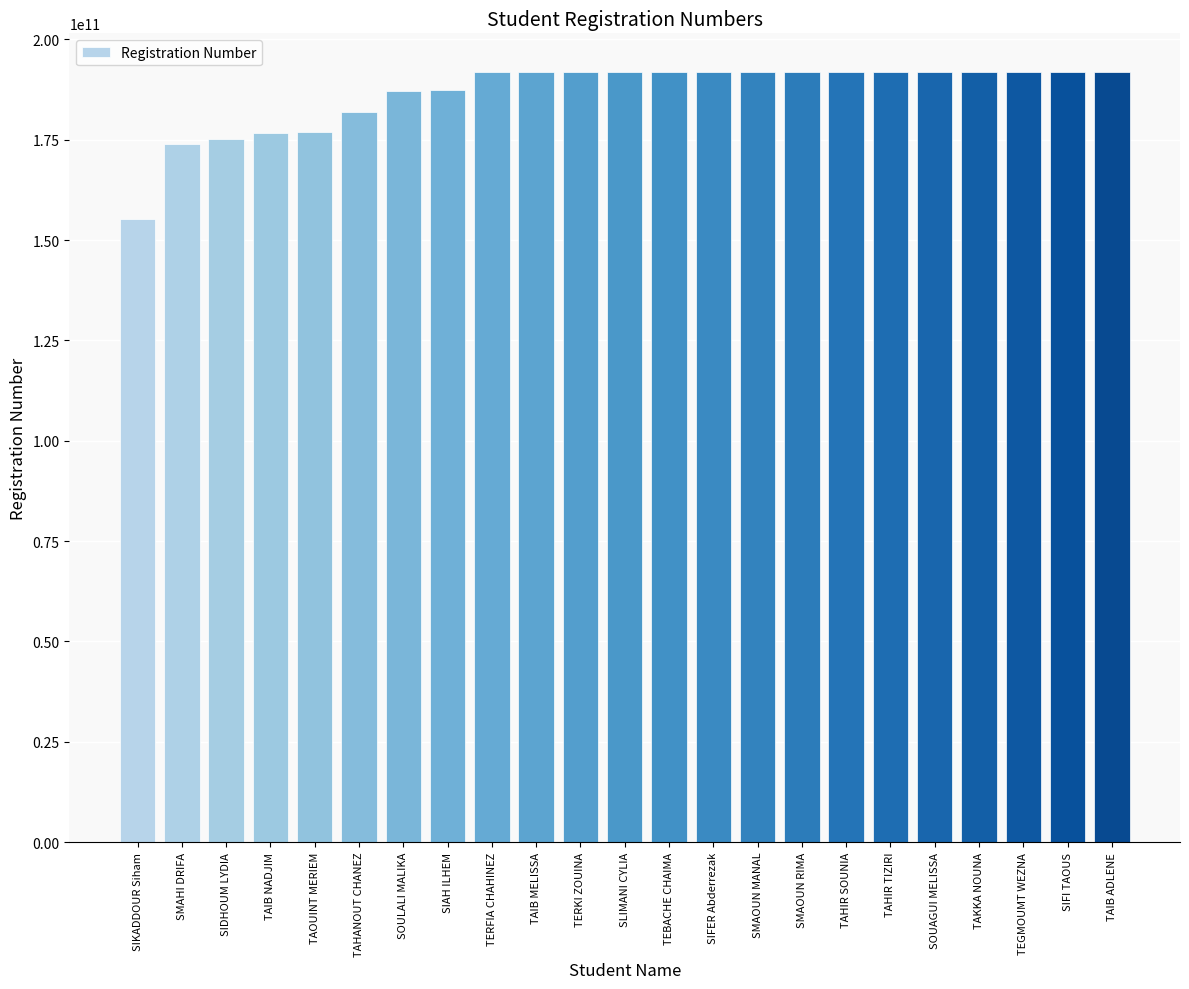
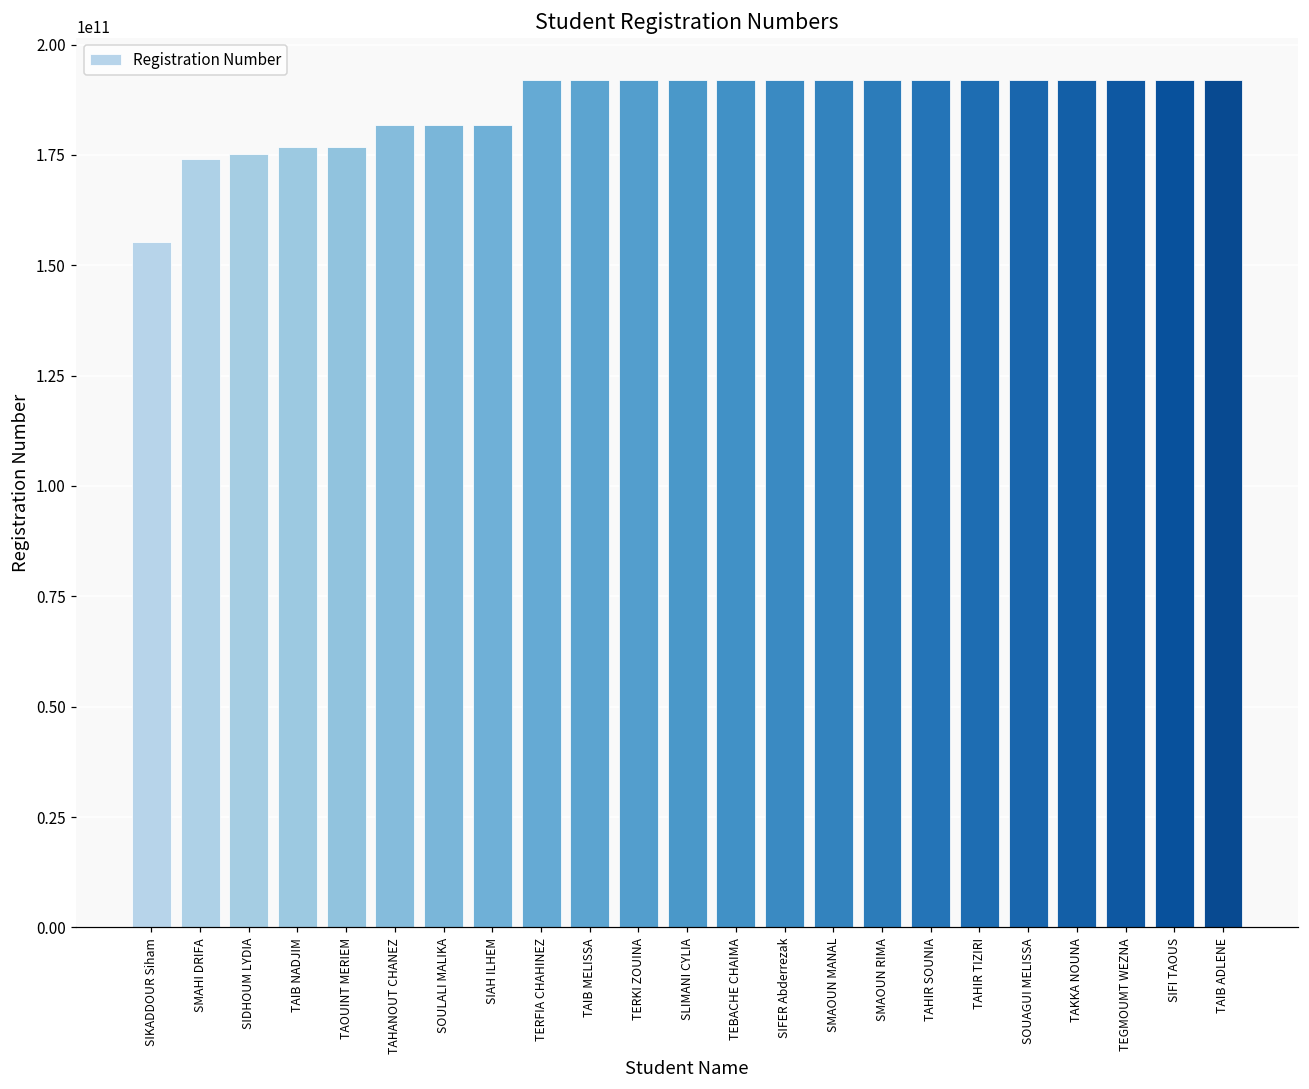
  {
    "SIKADDOUR Siham": 155000000000,
    "SMAHI DRIFA": 174000000000,
    "SIDHOUM LYDIA": 175000000000,
    "TAIB NADJIM": 177000000000,
    "TAOUINT MERIEM": 177000000000,
    "TAHANOUT CHANEZ": 182000000000,
-   "SOULALI MALIKA": 187000000000,
-   "SIAH ILHEM": 187000000000,
+   "SOULALI MALIKA": 182000000000,
+   "SIAH ILHEM": 182000000000,
    "TERFIA CHAHINEZ": 192000000000,
    "TAIB MELISSA": 192000000000,
    "TERKI ZOUINA": 192000000000,
    "SLIMANI CYLIA": 192000000000,
    "TEBACHE CHAIMA": 192000000000,
    "SIFER Abderrezak": 192000000000,
    "SMAOUN MANAL": 192000000000,
    "SMAOUN RIMA": 192000000000,
    "TAHIR SOUNIA": 192000000000,
    "TAHIR TIZIRI": 192000000000,
    "SOUAGUI MELISSA": 192000000000,
    "TAKKA NOUNA": 192000000000,
    "TEGMOUMT WEZNA": 192000000000,
    "SIFI TAOUS": 192000000000,
    "TAIB ADLENE": 192000000000
  }
